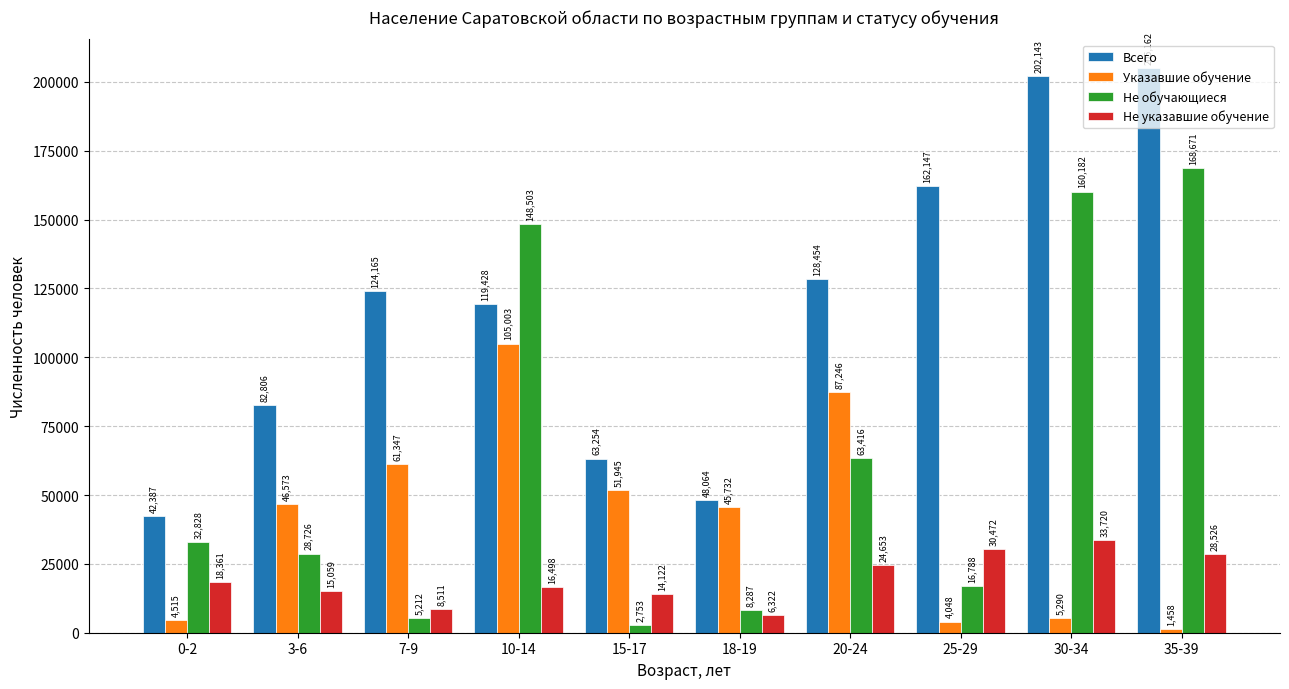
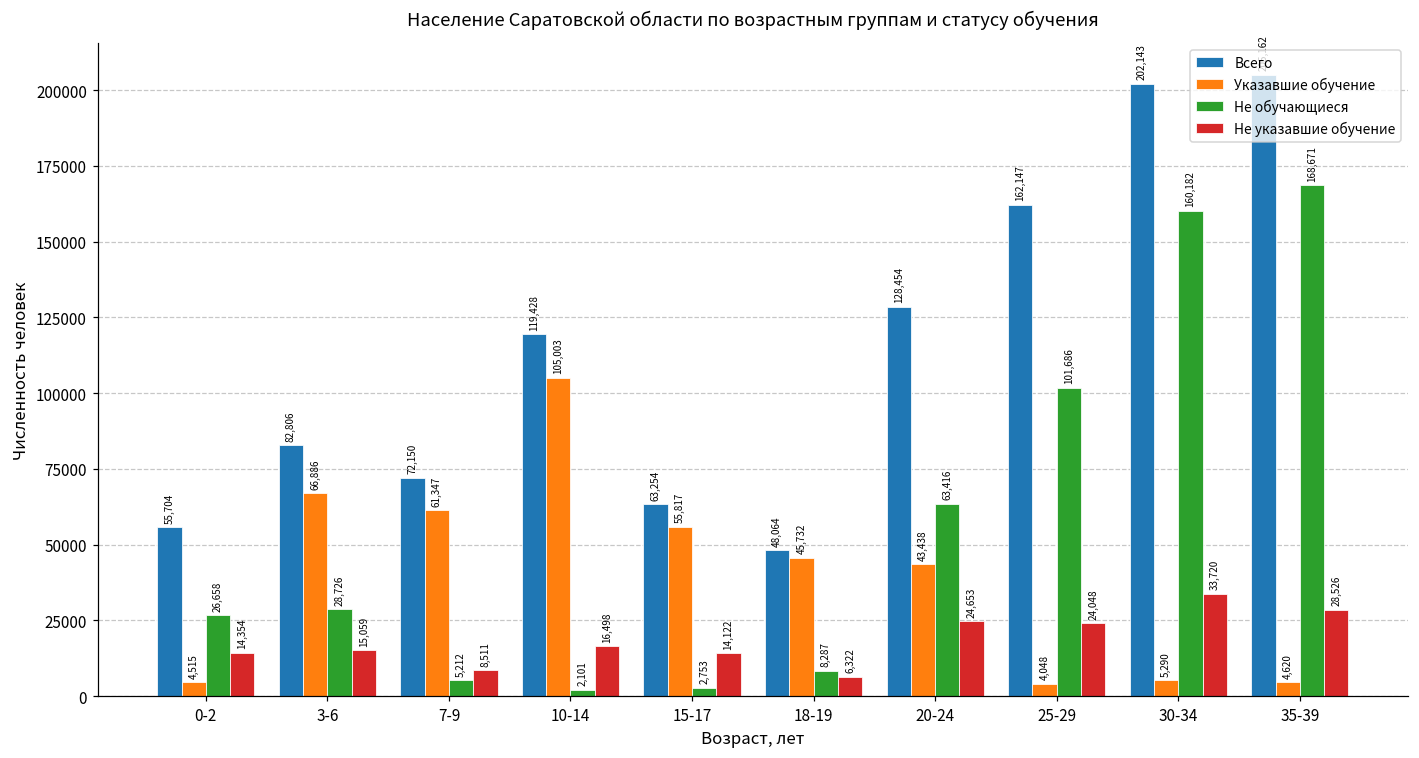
  {
    "Всего": {
-     "0-2": "42,387",
+     "0-2": "55,704",
      "3-6": "82,806",
-     "7-9": "124,165",
+     "7-9": "72,150",
      "10-14": "119,428",
      "15-17": "63,254",
      "18-19": "48,064",
      "20-24": "128,454",
      "25-29": "162,147",
      "30-34": "202,143"
    },
    "Указавшие обучение": {
      "0-2": "4,515",
-     "3-6": "46,573",
+     "3-6": "66,886",
      "7-9": "61,347",
      "10-14": "105,003",
-     "15-17": "51,945",
+     "15-17": "55,817",
      "18-19": "45,732",
-     "20-24": "87,246",
+     "20-24": "43,438",
      "25-29": "4,048",
      "30-34": "5,290",
-     "35-39": "1,458"
+     "35-39": "4,620"
    },
    "Не обучающиеся": {
-     "0-2": "32,828",
+     "0-2": "26,658",
      "3-6": "28,726",
      "7-9": "5,212",
-     "10-14": "148,503",
+     "10-14": "2,101",
      "15-17": "2,753",
      "18-19": "8,287",
      "20-24": "63,416",
-     "25-29": "16,788",
+     "25-29": "101,686",
      "30-34": "160,182",
      "35-39": "168,671"
    },
    "Не указавшие обучение": {
-     "0-2": "18,361",
+     "0-2": "14,354",
      "3-6": "15,059",
      "7-9": "8,511",
      "10-14": "16,498",
      "15-17": "14,122",
      "18-19": "6,322",
      "20-24": "24,653",
-     "25-29": "30,472",
+     "25-29": "24,048",
      "30-34": "33,720",
      "35-39": "28,526"
    }
  }
